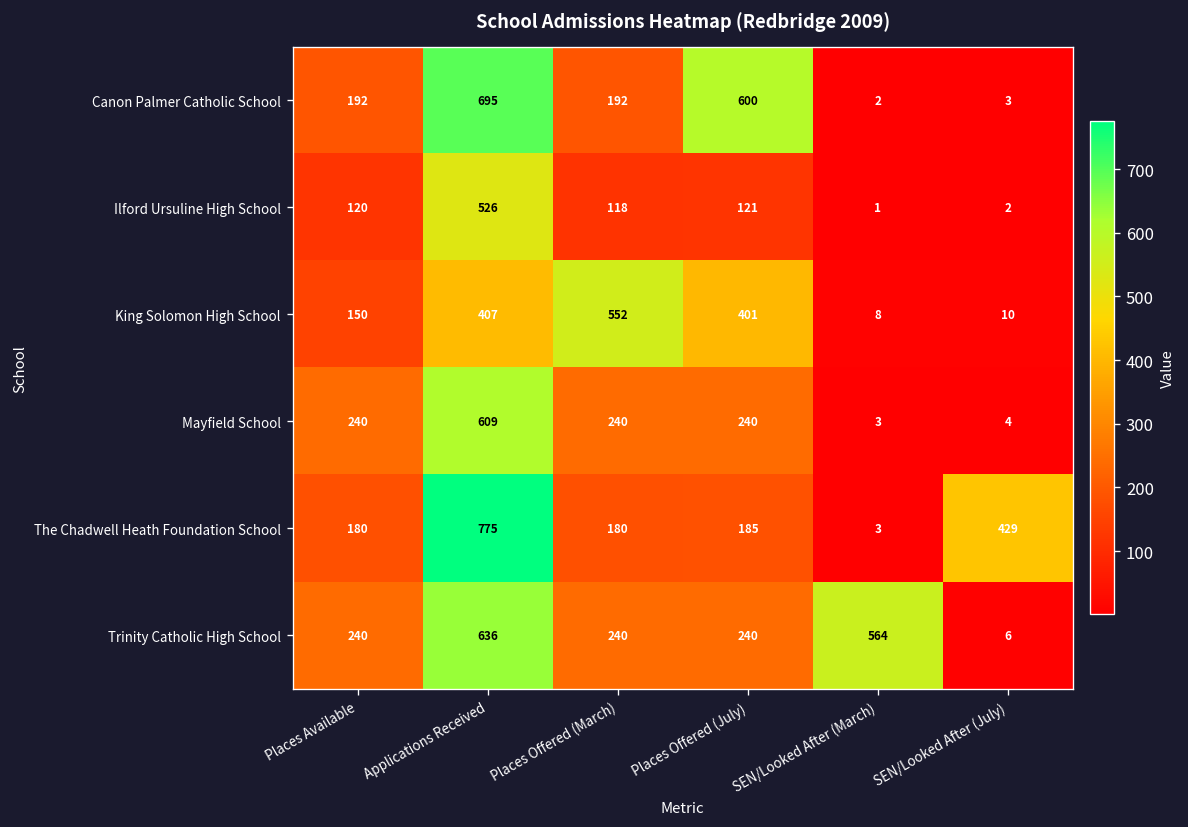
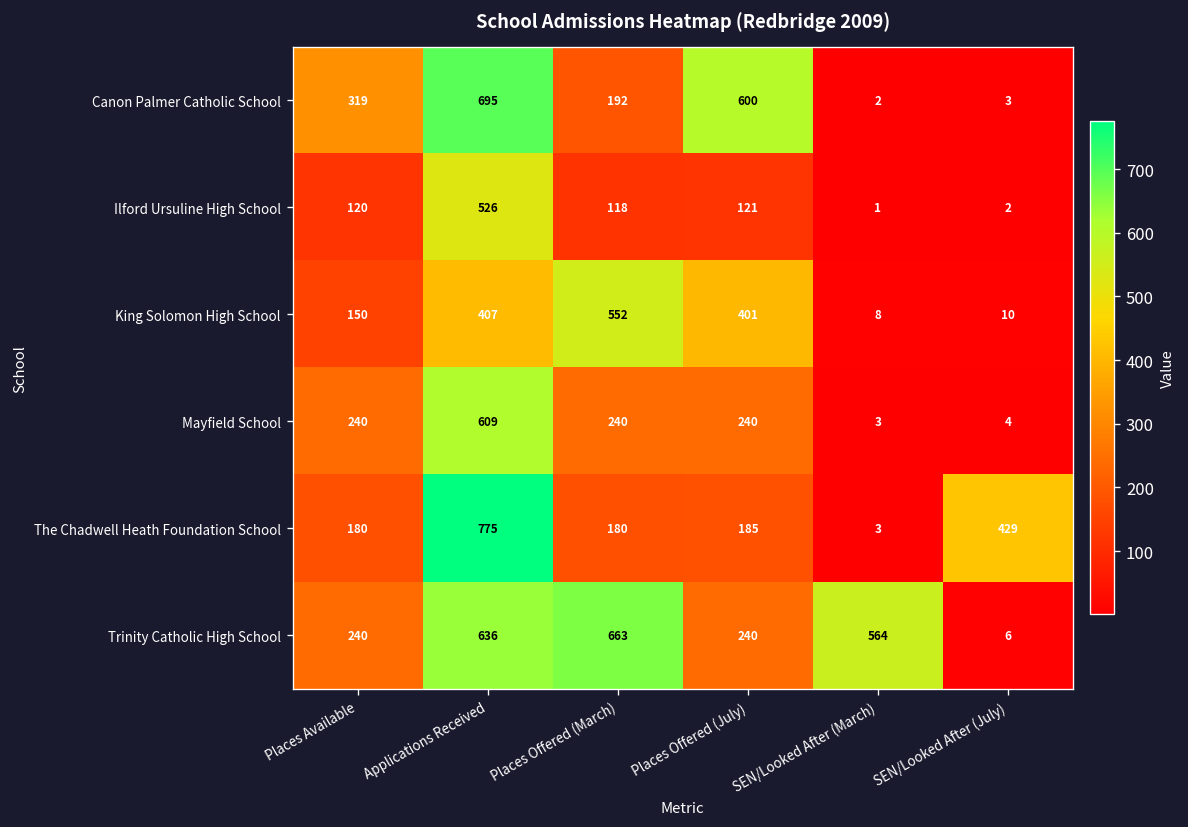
  {
    "Canon Palmer Catholic School": {
-     "Places Available": 192,
+     "Places Available": 319,
      "Applications Received": 695,
      "Places Offered (March)": 192,
      "Places Offered (July)": 600,
      "SEN/Looked After (March)": 2,
      "SEN/Looked After (July)": 3
    },
    "Ilford Ursuline High School": {
      "Places Available": 120,
      "Applications Received": 526,
      "Places Offered (March)": 118,
      "Places Offered (July)": 121,
      "SEN/Looked After (March)": 1,
      "SEN/Looked After (July)": 2
    },
    "King Solomon High School": {
      "Places Available": 150,
      "Applications Received": 407,
      "Places Offered (March)": 552,
      "Places Offered (July)": 401,
      "SEN/Looked After (March)": 8,
      "SEN/Looked After (July)": 10
    },
    "Mayfield School": {
      "Places Available": 240,
      "Applications Received": 609,
      "Places Offered (March)": 240,
      "Places Offered (July)": 240,
      "SEN/Looked After (March)": 3,
      "SEN/Looked After (July)": 4
    },
    "The Chadwell Heath Foundation School": {
      "Places Available": 180,
      "Applications Received": 775,
      "Places Offered (March)": 180,
      "Places Offered (July)": 185,
      "SEN/Looked After (March)": 3,
      "SEN/Looked After (July)": 429
    },
    "Trinity Catholic High School": {
      "Places Available": 240,
      "Applications Received": 636,
-     "Places Offered (March)": 240,
+     "Places Offered (March)": 663,
      "Places Offered (July)": 240,
      "SEN/Looked After (March)": 564,
      "SEN/Looked After (July)": 6
    }
  }
